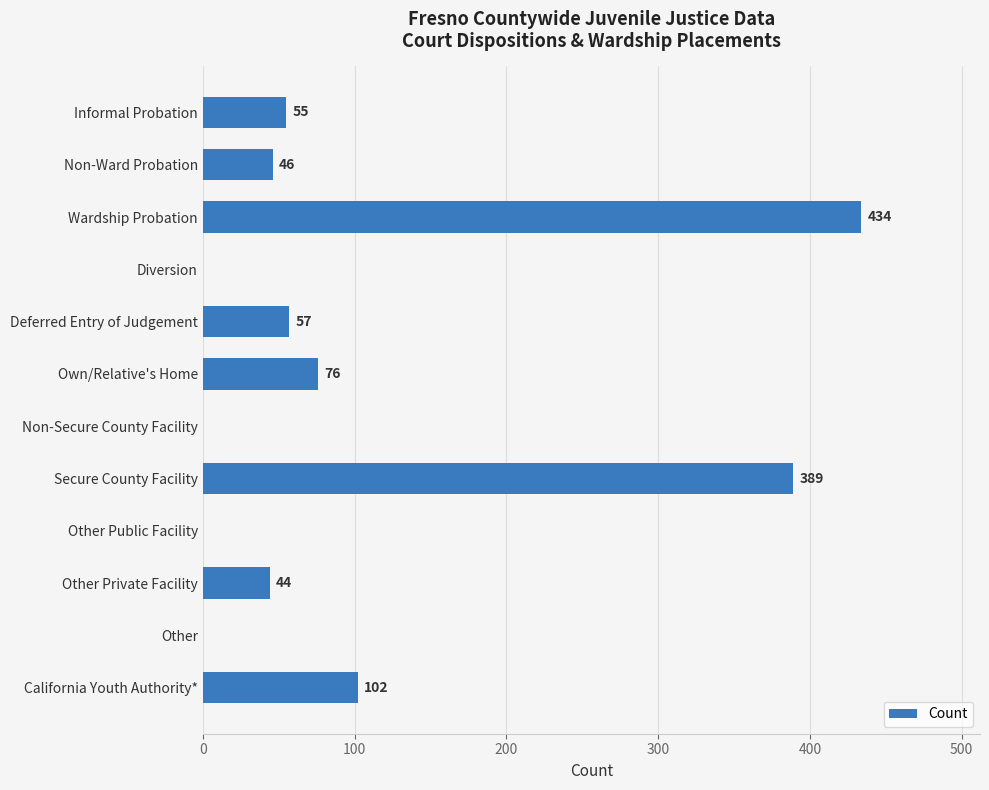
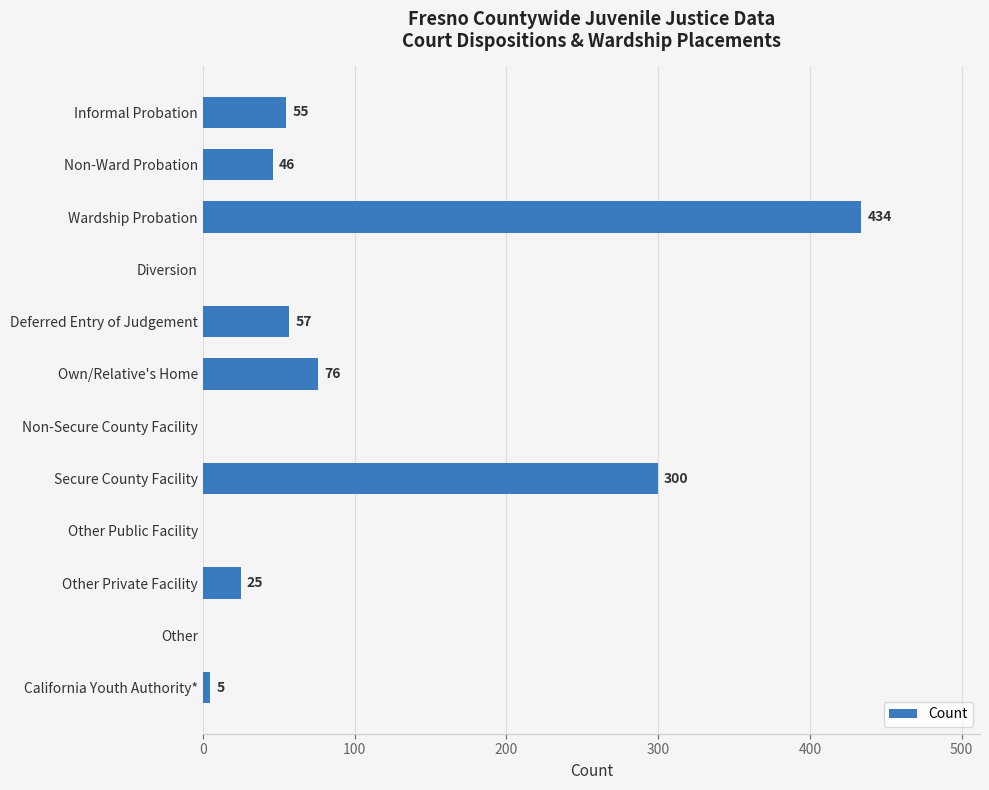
  {
    "Informal Probation": 55,
    "Non-Ward Probation": 46,
    "Wardship Probation": 434,
    "Deferred Entry of Judgement": 57,
    "Own/Relative's Home": 76,
-   "Secure County Facility": 389,
-   "Other Private Facility": 44,
-   "California Youth Authority*": 102
+   "Secure County Facility": 300,
+   "Other Private Facility": 25,
+   "California Youth Authority*": 5
  }
